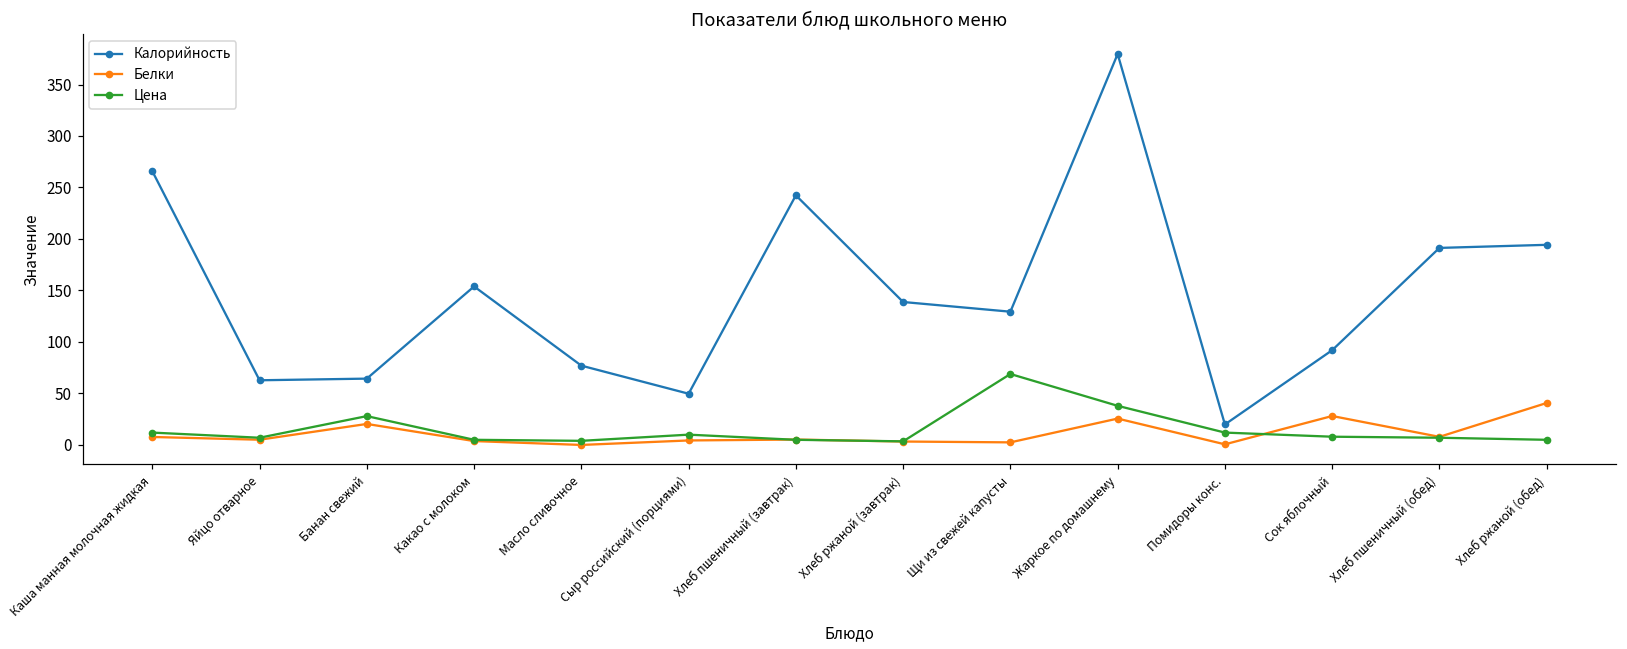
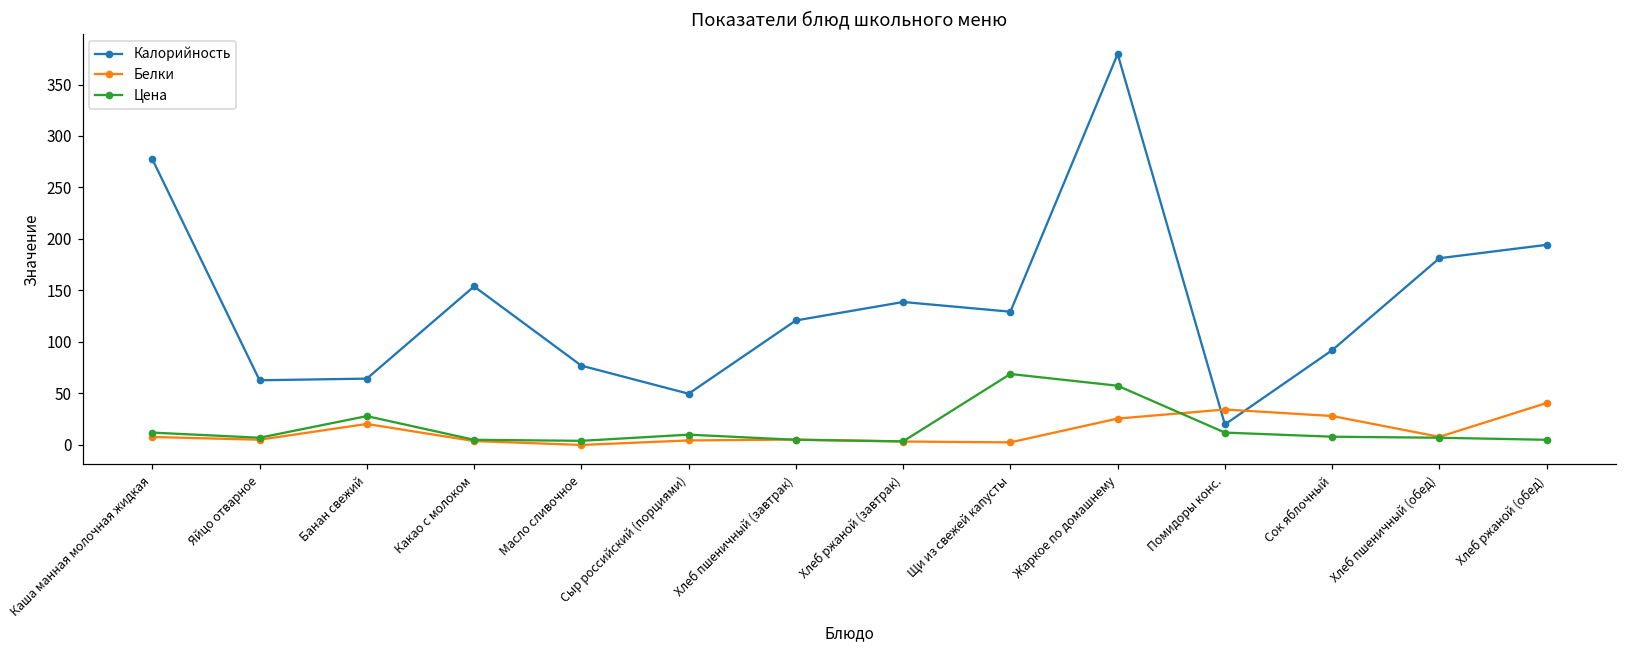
  {
    "Калорийность": {
-     "Каша манная молочная жидкая": 270,
+     "Каша манная молочная жидкая": 280,
      "Яйцо отварное": 60,
      "Банан свежий": 60,
      "Какао с молоком": 150,
      "Масло сливочное": 80,
      "Сыр российский (порциями)": 50,
-     "Хлеб пшеничный (завтрак)": 240,
+     "Хлеб пшеничный (завтрак)": 120,
      "Хлеб ржаной (завтрак)": 140,
      "Щи из свежей капусты": 130,
      "Жаркое по домашнему": 380,
      "Помидоры конс.": 20,
      "Сок яблочный": 90,
-     "Хлеб пшеничный (обед)": 190,
+     "Хлеб пшеничный (обед)": 180,
      "Хлеб ржаной (обед)": 190
    },
    "Белки": {
      "Каша манная молочная жидкая": 10,
      "Банан свежий": 20,
      "Масло сливочное": 0,
      "Сыр российский (порциями)": 0,
      "Щи из свежей капусты": 0,
      "Жаркое по домашнему": 30,
-     "Помидоры конс.": 0,
+     "Помидоры конс.": 30,
      "Сок яблочный": 30,
      "Хлеб ржаной (обед)": 40
    },
    "Цена": {
      "Каша манная молочная жидкая": 10,
      "Банан свежий": 30,
      "Масло сливочное": 0,
      "Сыр российский (порциями)": 10,
      "Щи из свежей капусты": 70,
-     "Жаркое по домашнему": 40,
+     "Жаркое по домашнему": 60,
      "Помидоры конс.": 10,
      "Сок яблочный": 10,
      "Хлеб ржаной (обед)": 10
    }
  }
